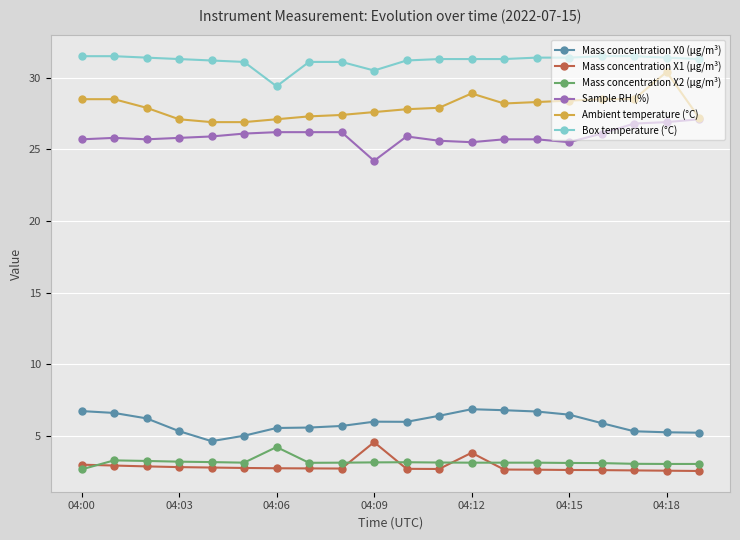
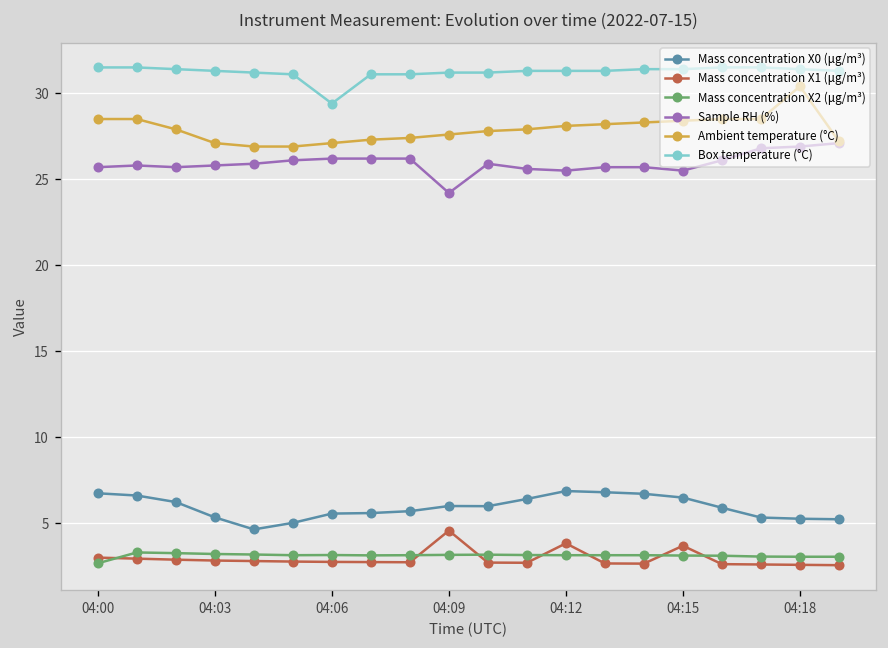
  {
    "Mass concentration X0 (μg/m³)": {
      "04:00": 6.7,
      "04:03": 5.3,
      "04:06": 5.6,
      "04:09": 6.0,
      "04:12": 6.9,
      "04:15": 6.5,
      "04:18": 5.3
    },
    "Mass concentration X1 (μg/m³)": {
      "04:00": 3.0,
      "04:03": 2.8,
      "04:06": 2.8,
      "04:09": 4.6,
      "04:12": 3.8,
-     "04:15": 2.6,
+     "04:15": 3.7,
      "04:18": 2.6
    },
    "Mass concentration X2 (μg/m³)": {
      "04:00": 2.7,
      "04:03": 3.2,
-     "04:06": 4.2,
+     "04:06": 3.2,
      "04:09": 3.2,
      "04:12": 3.1,
      "04:15": 3.1,
      "04:18": 3.1
    },
    "Sample RH (%)": {
      "04:00": 25.7,
      "04:03": 25.8,
      "04:06": 26.2,
      "04:09": 24.2,
      "04:12": 25.5,
      "04:15": 25.5
    },
    "Ambient temperature (°C)": {
      "04:00": 28.5,
      "04:03": 27.1,
      "04:06": 27.1,
      "04:09": 27.6,
-     "04:12": 28.9
+     "04:12": 28.1
    },
    "Box temperature (°C)": {
      "04:00": 31.5,
      "04:03": 31.3,
      "04:06": 29.4,
-     "04:09": 30.5,
+     "04:09": 31.2,
      "04:12": 31.3
    }
  }
